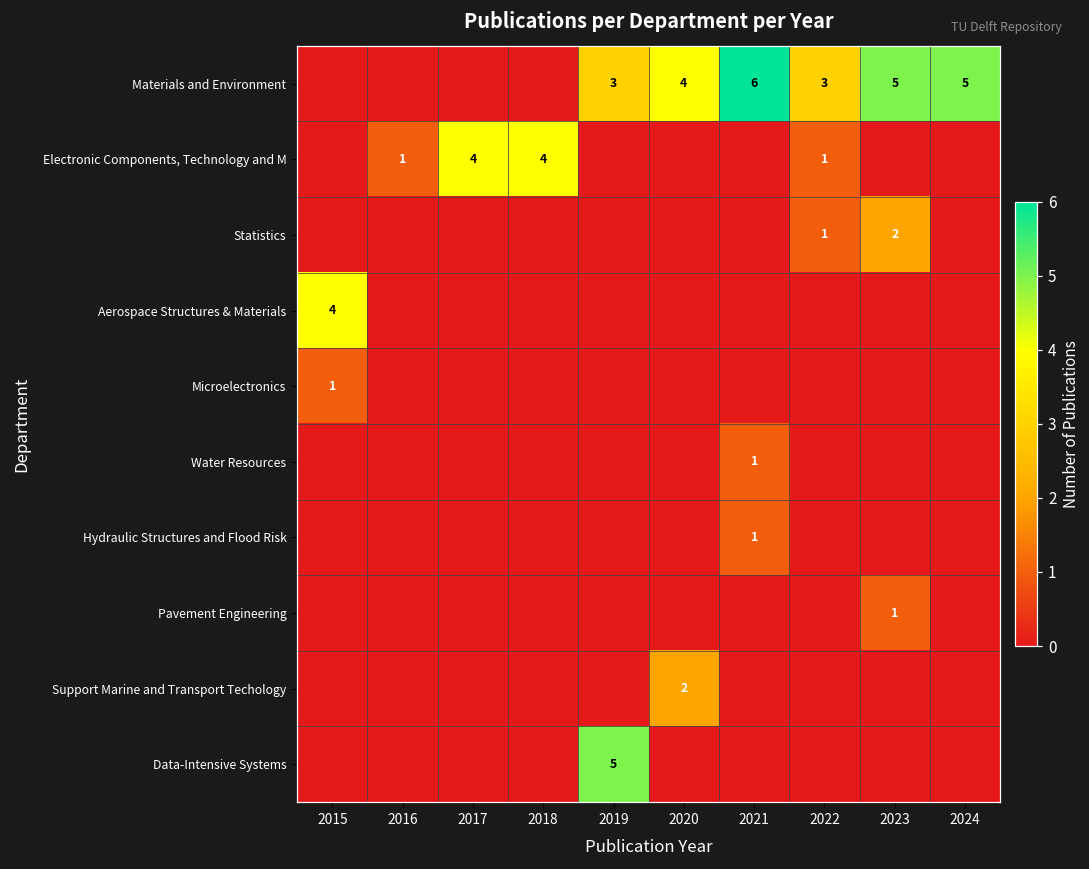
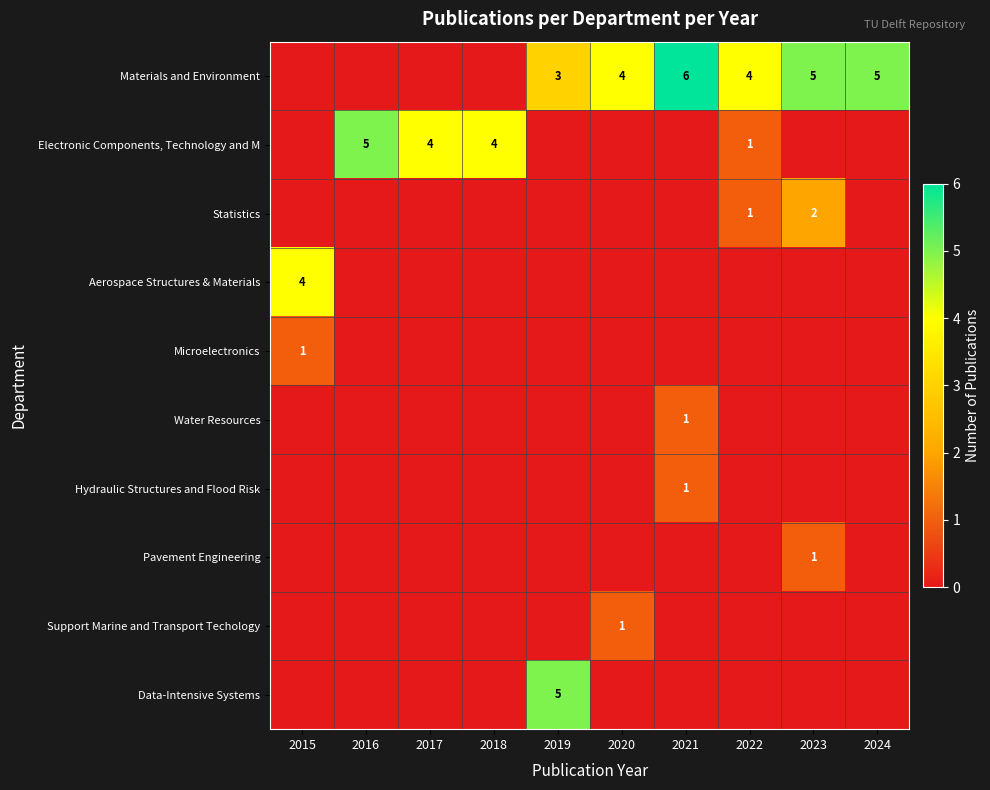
  {
    "Materials and Environment": {
      "2019": 3,
      "2020": 4,
      "2021": 6,
-     "2022": 3,
+     "2022": 4,
      "2023": 5,
      "2024": 5
    },
    "Electronic Components, Technology and M": {
-     "2016": 1,
+     "2016": 5,
      "2017": 4,
      "2018": 4,
      "2022": 1
    },
    "Statistics": {
      "2022": 1,
      "2023": 2
    },
    "Aerospace Structures & Materials": {
      "2015": 4
    },
    "Microelectronics": {
      "2015": 1
    },
    "Water Resources": {
      "2021": 1
    },
    "Hydraulic Structures and Flood Risk": {
      "2021": 1
    },
    "Pavement Engineering": {
      "2023": 1
    },
    "Support Marine and Transport Techology": {
-     "2020": 2
+     "2020": 1
    },
    "Data-Intensive Systems": {
      "2019": 5
    }
  }
